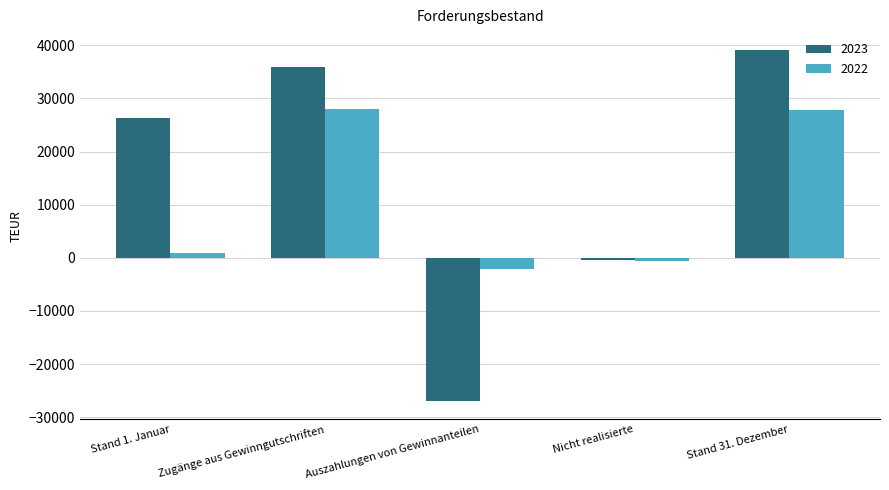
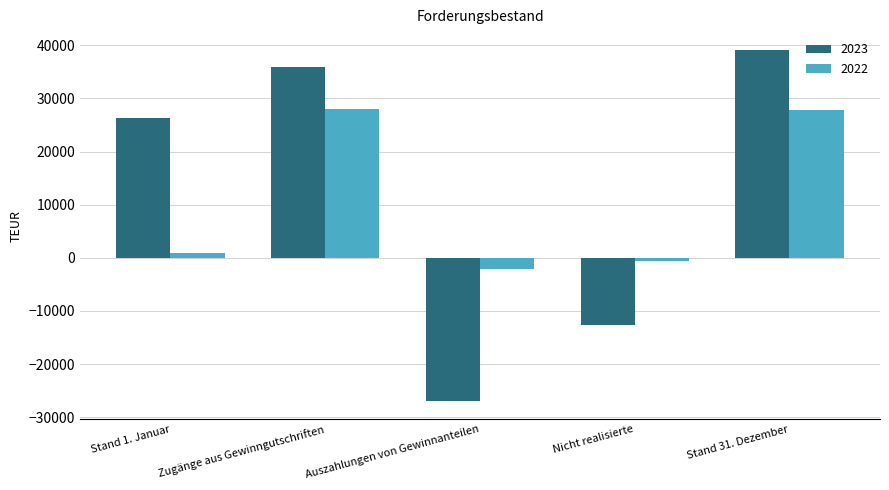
  {
    "2023": {
      "Stand 1. Januar": 26000,
      "Zugänge aus Gewinngutschriften": 36000,
      "Auszahlungen von Gewinnanteilen": -27000,
-     "Nicht realisierte": 0,
+     "Nicht realisierte": -13000,
      "Stand 31. Dezember": 39000
    },
    "2022": {
      "Stand 1. Januar": 1000,
      "Zugänge aus Gewinngutschriften": 28000,
      "Auszahlungen von Gewinnanteilen": -2000,
      "Nicht realisierte": -1000,
      "Stand 31. Dezember": 28000
    }
  }
